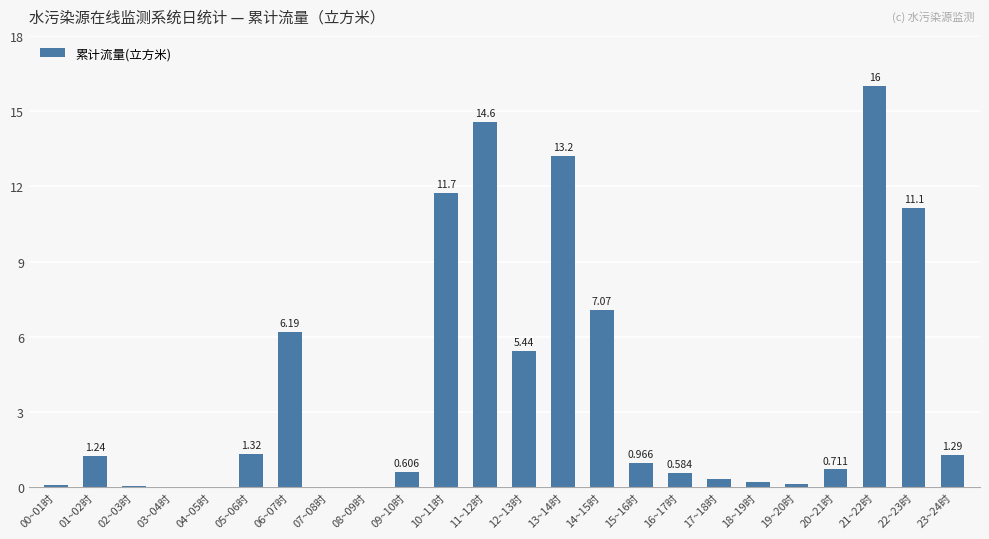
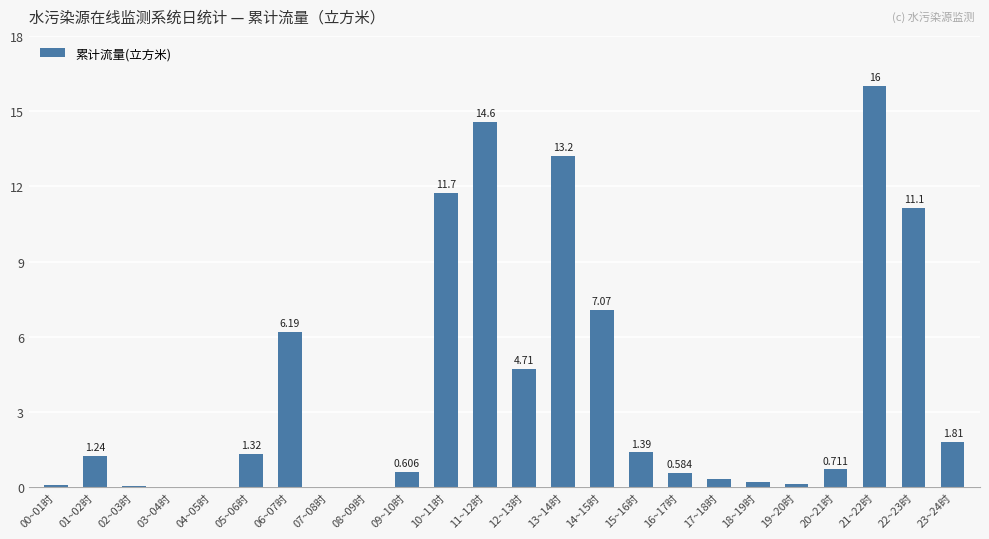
  {
    "01~02时": 1.24,
    "05~06时": 1.32,
    "06~07时": 6.19,
    "09~10时": 0.606,
    "10~11时": 11.7,
    "11~12时": 14.6,
-   "12~13时": 5.44,
+   "12~13时": 4.71,
    "13~14时": 13.2,
    "14~15时": 7.07,
-   "15~16时": 0.966,
+   "15~16时": 1.39,
    "16~17时": 0.584,
    "20~21时": 0.711,
    "21~22时": 16,
    "22~23时": 11.1,
-   "23~24时": 1.29
+   "23~24时": 1.81
  }
